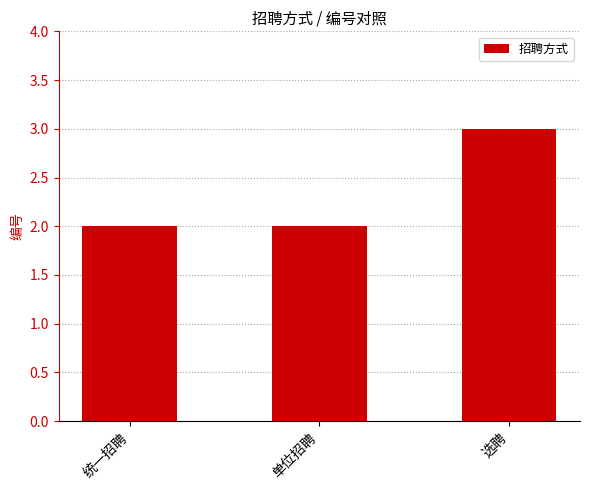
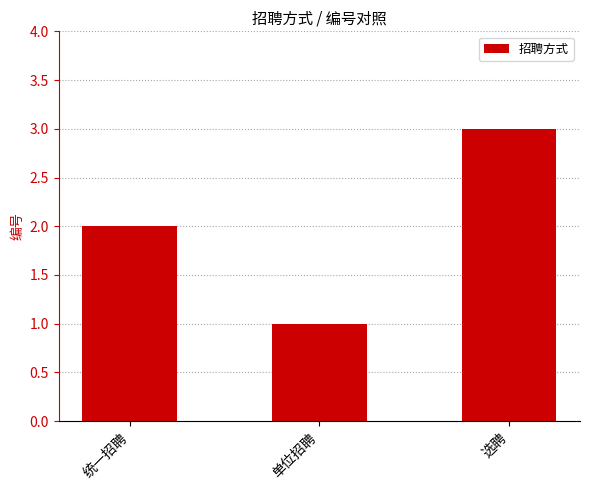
  {
    "统一招聘": 2,
-   "单位招聘": 2,
+   "单位招聘": 1,
    "选聘": 3
  }
